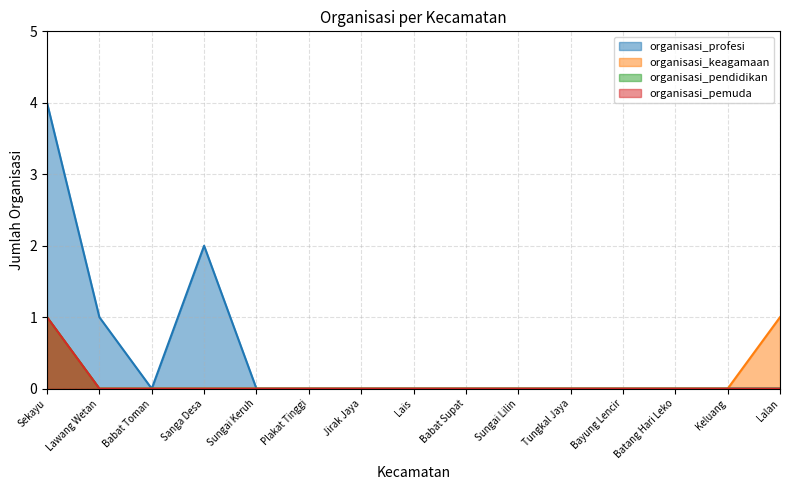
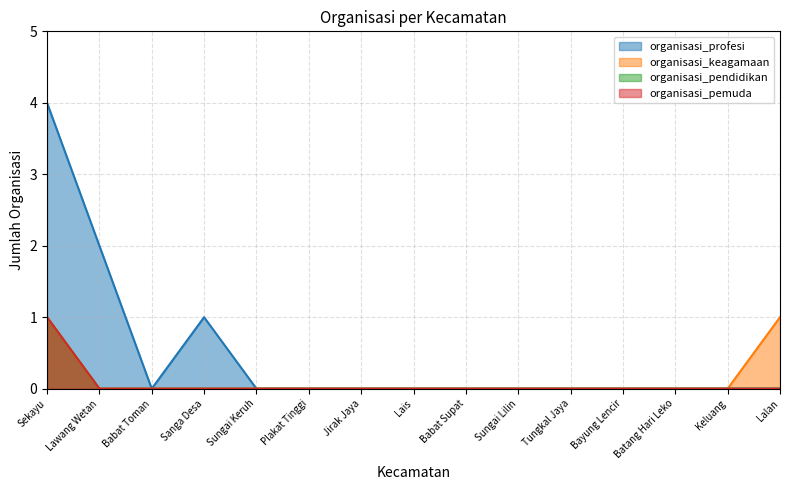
  {
    "organisasi_profesi": {
      "Sekayu": 4,
-     "Lawang Wetan": 1,
-     "Sanga Desa": 2
+     "Lawang Wetan": 2,
+     "Sanga Desa": 1
    },
    "organisasi_keagamaan": {
      "Lalan": 1
    }
  }
